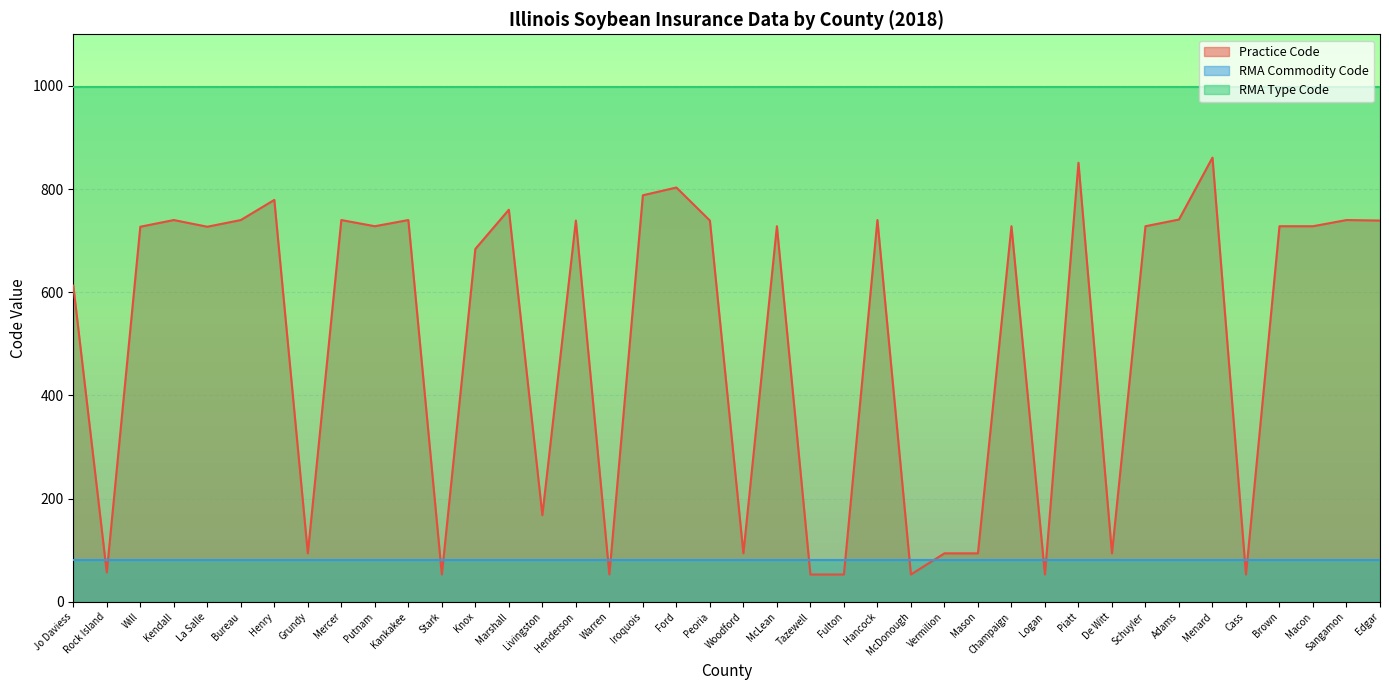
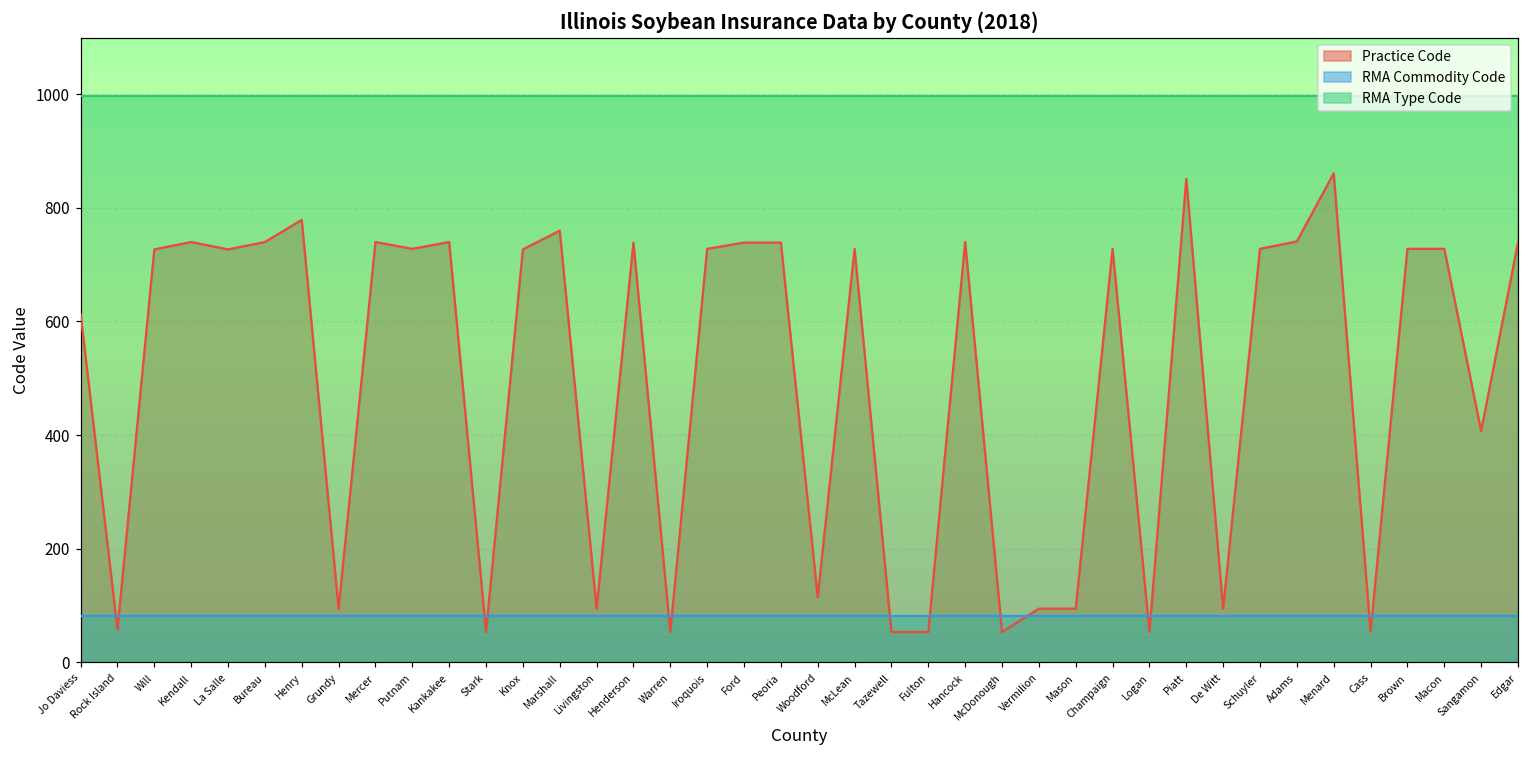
  {
    "Practice Code": {
      "Jo Daviess": 610,
      "Rock Island": 60,
      "Will": 730,
      "Kendall": 740,
      "La Salle": 730,
      "Bureau": 740,
      "Henry": 780,
      "Grundy": 90,
      "Mercer": 740,
      "Putnam": 730,
      "Kankakee": 740,
      "Stark": 50,
-     "Knox": 680,
+     "Knox": 730,
      "Marshall": 760,
-     "Livingston": 170,
+     "Livingston": 90,
      "Henderson": 740,
      "Warren": 50,
-     "Iroquois": 790,
-     "Ford": 800,
+     "Iroquois": 730,
+     "Ford": 740,
      "Peoria": 740,
-     "Woodford": 90,
+     "Woodford": 110,
      "McLean": 730,
      "Tazewell": 50,
      "Fulton": 50,
      "Hancock": 740,
      "McDonough": 50,
      "Vermilion": 90,
      "Mason": 90,
      "Champaign": 730,
      "Logan": 50,
      "Piatt": 850,
      "De Witt": 90,
      "Schuyler": 730,
      "Adams": 740,
      "Menard": 860,
      "Cass": 50,
      "Brown": 730,
      "Macon": 730,
-     "Sangamon": 740,
+     "Sangamon": 410,
      "Edgar": 740
    },
    "RMA Commodity Code": {
      "Jo Daviess": 80,
      "Rock Island": 80,
      "Will": 80,
      "Kendall": 80,
      "La Salle": 80,
      "Bureau": 80,
      "Henry": 80,
      "Grundy": 80,
      "Mercer": 80,
      "Putnam": 80,
      "Kankakee": 80,
      "Stark": 80,
      "Knox": 80,
      "Marshall": 80,
      "Livingston": 80,
      "Henderson": 80,
      "Warren": 80,
      "Iroquois": 80,
      "Ford": 80,
      "Peoria": 80,
      "Woodford": 80,
      "McLean": 80,
      "Tazewell": 80,
      "Fulton": 80,
      "Hancock": 80,
      "McDonough": 80,
      "Vermilion": 80,
      "Mason": 80,
      "Champaign": 80,
      "Logan": 80,
      "Piatt": 80,
      "De Witt": 80,
      "Schuyler": 80,
      "Adams": 80,
      "Menard": 80,
      "Cass": 80,
      "Brown": 80,
      "Macon": 80,
      "Sangamon": 80,
      "Edgar": 80
    },
    "RMA Type Code": {
      "Jo Daviess": 1000,
      "Rock Island": 1000,
      "Will": 1000,
      "Kendall": 1000,
      "La Salle": 1000,
      "Bureau": 1000,
      "Henry": 1000,
      "Grundy": 1000,
      "Mercer": 1000,
      "Putnam": 1000,
      "Kankakee": 1000,
      "Stark": 1000,
      "Knox": 1000,
      "Marshall": 1000,
      "Livingston": 1000,
      "Henderson": 1000,
      "Warren": 1000,
      "Iroquois": 1000,
      "Ford": 1000,
      "Peoria": 1000,
      "Woodford": 1000,
      "McLean": 1000,
      "Tazewell": 1000,
      "Fulton": 1000,
      "Hancock": 1000,
      "McDonough": 1000,
      "Vermilion": 1000,
      "Mason": 1000,
      "Champaign": 1000,
      "Logan": 1000,
      "Piatt": 1000,
      "De Witt": 1000,
      "Schuyler": 1000,
      "Adams": 1000,
      "Edgar": 1000
    }
  }
